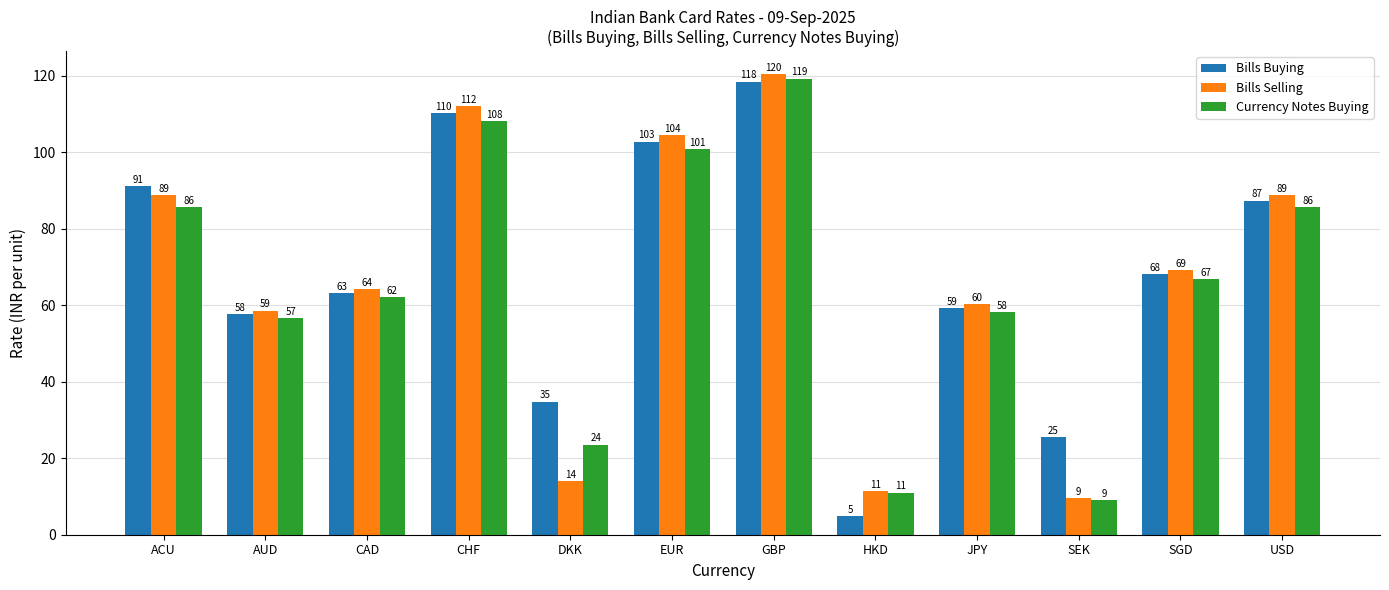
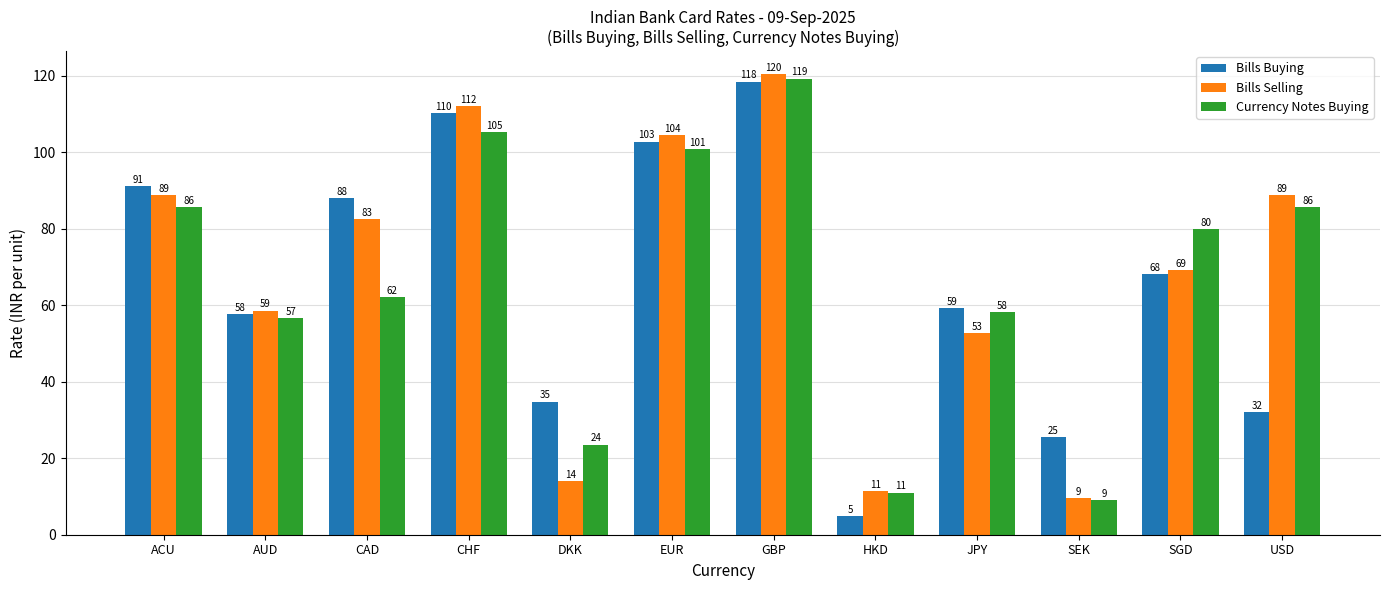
  {
    "Bills Buying": {
      "ACU": 91,
      "AUD": 58,
-     "CAD": 63,
+     "CAD": 88,
      "CHF": 110,
      "DKK": 35,
      "EUR": 103,
      "GBP": 118,
      "HKD": 5,
      "JPY": 59,
      "SEK": 25,
      "SGD": 68,
-     "USD": 87
+     "USD": 32
    },
    "Bills Selling": {
      "ACU": 89,
      "AUD": 59,
-     "CAD": 64,
+     "CAD": 83,
      "CHF": 112,
      "DKK": 14,
      "EUR": 104,
      "GBP": 120,
      "HKD": 11,
-     "JPY": 60,
+     "JPY": 53,
      "SEK": 9,
      "SGD": 69,
      "USD": 89
    },
    "Currency Notes Buying": {
      "ACU": 86,
      "AUD": 57,
      "CAD": 62,
-     "CHF": 108,
+     "CHF": 105,
      "DKK": 24,
      "EUR": 101,
      "GBP": 119,
      "HKD": 11,
      "JPY": 58,
      "SEK": 9,
-     "SGD": 67,
+     "SGD": 80,
      "USD": 86
    }
  }
